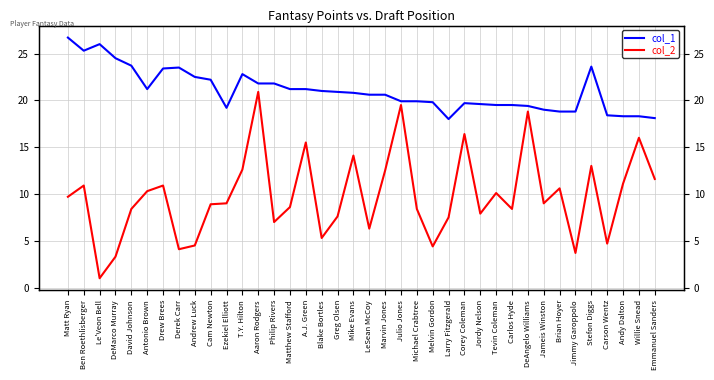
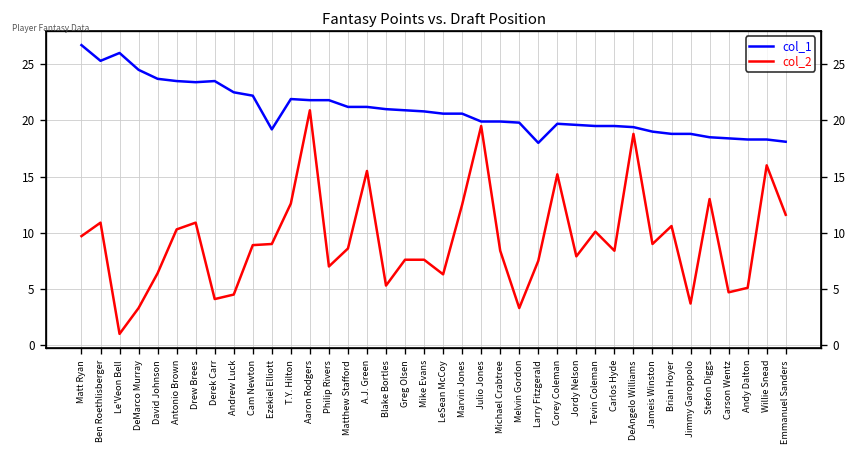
  {
    "col_1": {
      "Matt Ryan": 27,
      "Ben Roethlisberger": 25,
      "Le'Veon Bell": 26,
      "DeMarco Murray": 25,
      "David Johnson": 24,
-     "Antonio Brown": 21,
+     "Antonio Brown": 24,
      "Drew Brees": 23,
      "Derek Carr": 24,
      "Andrew Luck": 23,
      "Cam Newton": 22,
      "Ezekiel Elliott": 19,
-     "T.Y. Hilton": 23,
+     "T.Y. Hilton": 22,
      "Aaron Rodgers": 22,
      "Philip Rivers": 22,
      "Matthew Stafford": 21,
      "A.J. Green": 21,
      "Blake Bortles": 21,
      "Greg Olsen": 21,
      "Mike Evans": 21,
      "LeSean McCoy": 21,
      "Marvin Jones": 21,
      "Julio Jones": 20,
      "Michael Crabtree": 20,
      "Melvin Gordon": 20,
      "Larry Fitzgerald": 18,
      "Corey Coleman": 20,
      "Jordy Nelson": 20,
      "Tevin Coleman": 20,
      "Carlos Hyde": 20,
      "DeAngelo Williams": 19,
      "Jameis Winston": 19,
      "Brian Hoyer": 19,
      "Jimmy Garoppolo": 19,
-     "Stefon Diggs": 24,
+     "Stefon Diggs": 19,
      "Carson Wentz": 18,
      "Andy Dalton": 18,
      "Willie Snead": 18,
      "Emmanuel Sanders": 18
    },
    "col_2": {
      "Matt Ryan": 10,
      "Ben Roethlisberger": 11,
      "Le'Veon Bell": 1,
      "DeMarco Murray": 3,
-     "David Johnson": 8,
+     "David Johnson": 6,
      "Antonio Brown": 10,
      "Drew Brees": 11,
      "Derek Carr": 4,
      "Andrew Luck": 5,
      "Cam Newton": 9,
      "Ezekiel Elliott": 9,
      "T.Y. Hilton": 13,
      "Aaron Rodgers": 21,
      "Philip Rivers": 7,
      "Matthew Stafford": 9,
      "A.J. Green": 16,
      "Blake Bortles": 5,
      "Greg Olsen": 8,
-     "Mike Evans": 14,
+     "Mike Evans": 8,
      "LeSean McCoy": 6,
      "Marvin Jones": 13,
      "Julio Jones": 20,
      "Michael Crabtree": 8,
-     "Melvin Gordon": 4,
+     "Melvin Gordon": 3,
      "Larry Fitzgerald": 8,
-     "Corey Coleman": 16,
+     "Corey Coleman": 15,
      "Jordy Nelson": 8,
      "Tevin Coleman": 10,
      "Carlos Hyde": 8,
      "DeAngelo Williams": 19,
      "Jameis Winston": 9,
      "Brian Hoyer": 11,
      "Jimmy Garoppolo": 4,
      "Stefon Diggs": 13,
      "Carson Wentz": 5,
-     "Andy Dalton": 11,
+     "Andy Dalton": 5,
      "Willie Snead": 16,
      "Emmanuel Sanders": 12
    }
  }
